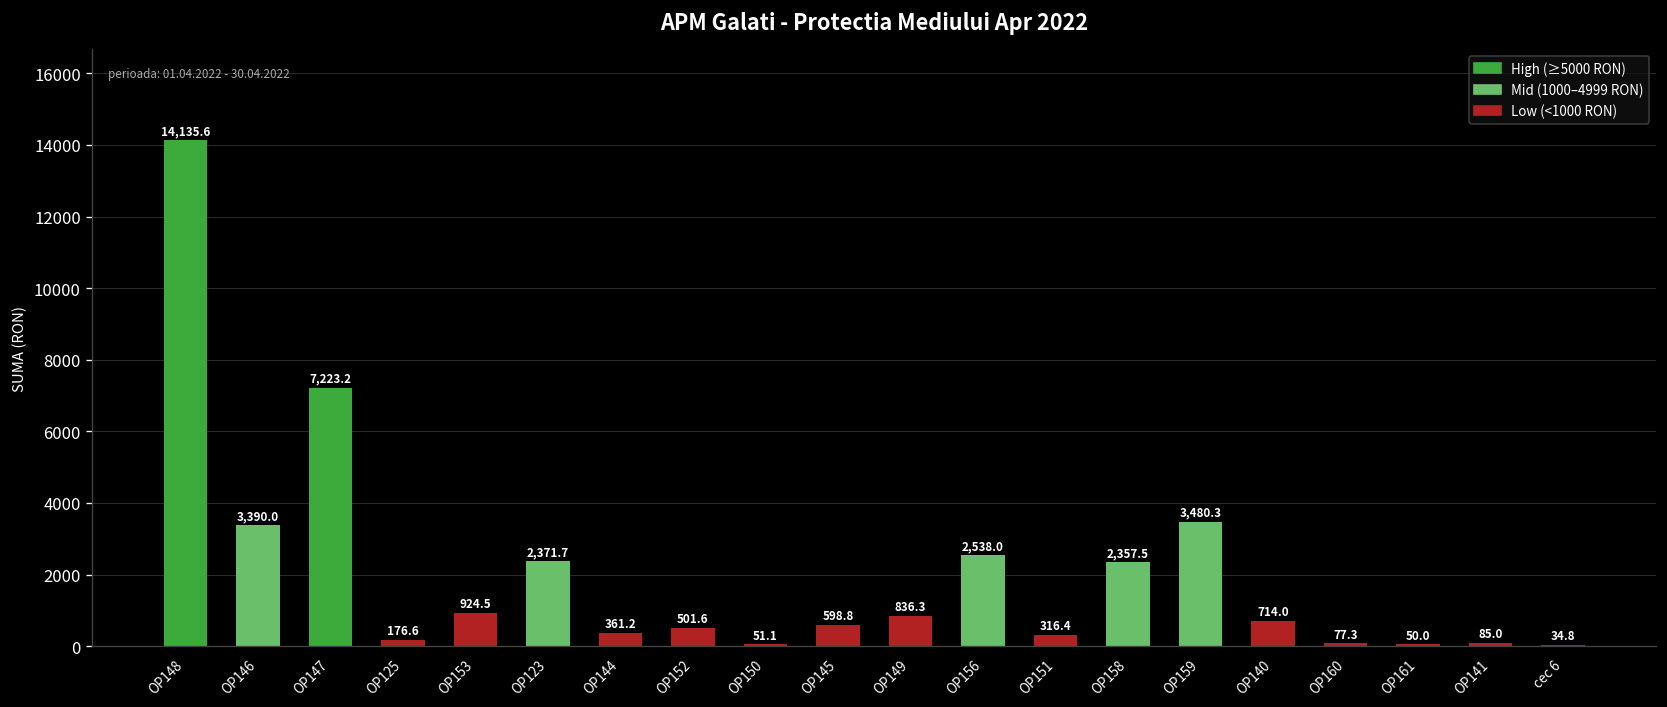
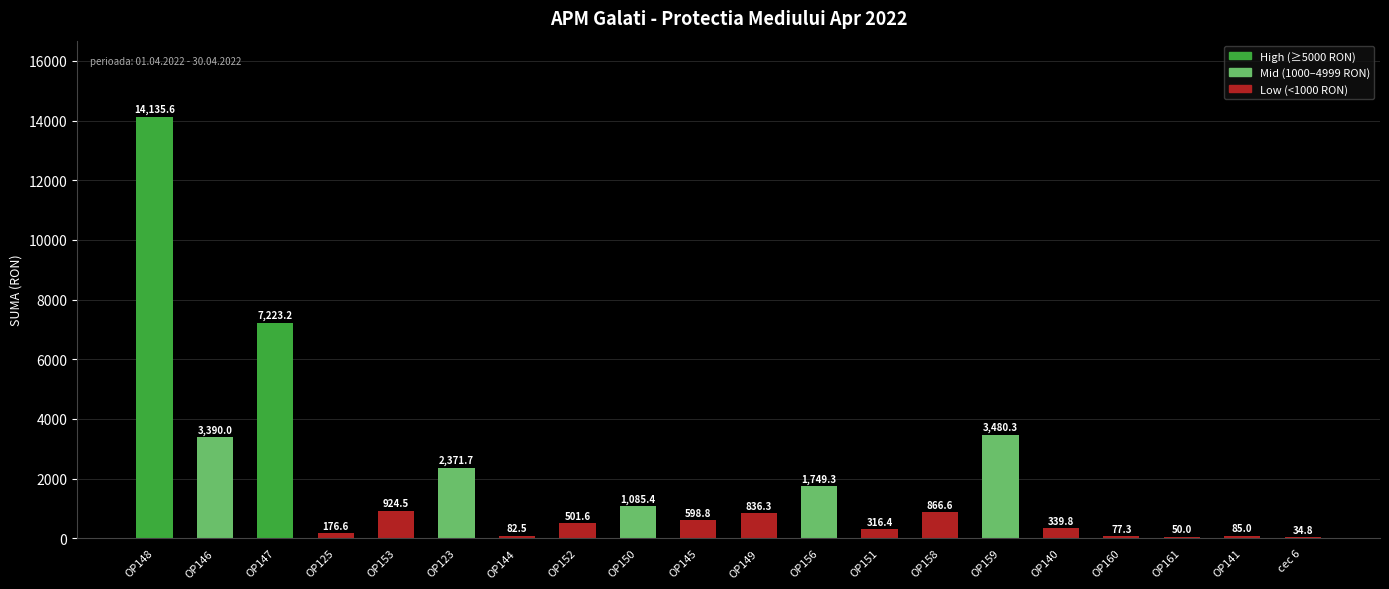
  {
    "OP148": "14,135.6",
    "OP146": "3,390.0",
    "OP147": "7,223.2",
    "OP125": "176.6",
    "OP153": "924.5",
    "OP123": "2,371.7",
-   "OP144": "361.2",
+   "OP144": "82.5",
    "OP152": "501.6",
-   "OP150": "51.1",
+   "OP150": "1,085.4",
    "OP145": "598.8",
    "OP149": "836.3",
-   "OP156": "2,538.0",
+   "OP156": "1,749.3",
    "OP151": "316.4",
-   "OP158": "2,357.5",
+   "OP158": "866.6",
    "OP159": "3,480.3",
-   "OP140": "714.0",
+   "OP140": "339.8",
    "OP160": "77.3",
    "OP161": "50.0",
    "OP141": "85.0",
    "cec 6": "34.8"
  }
